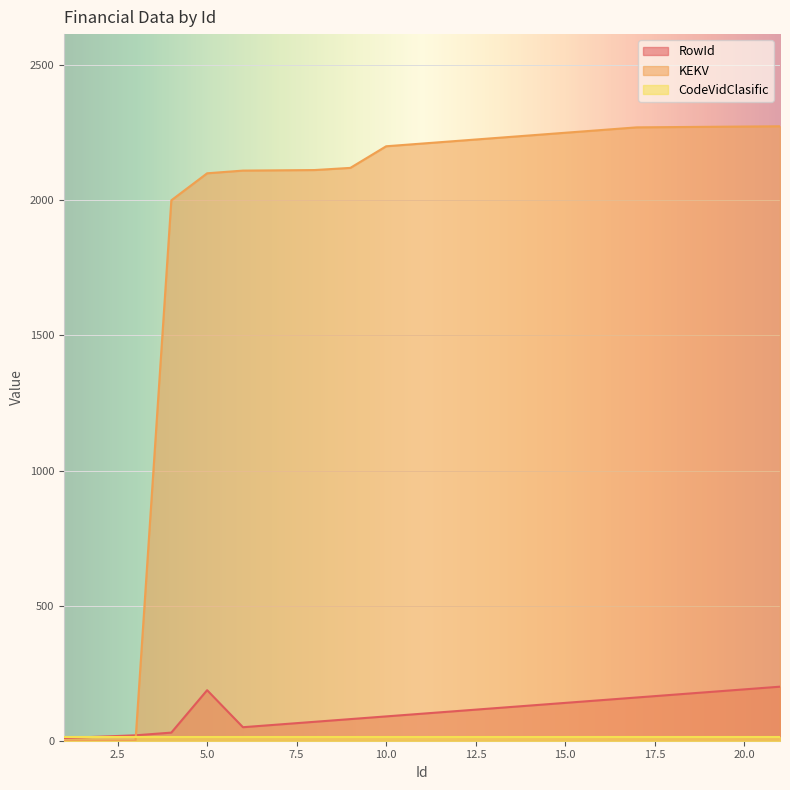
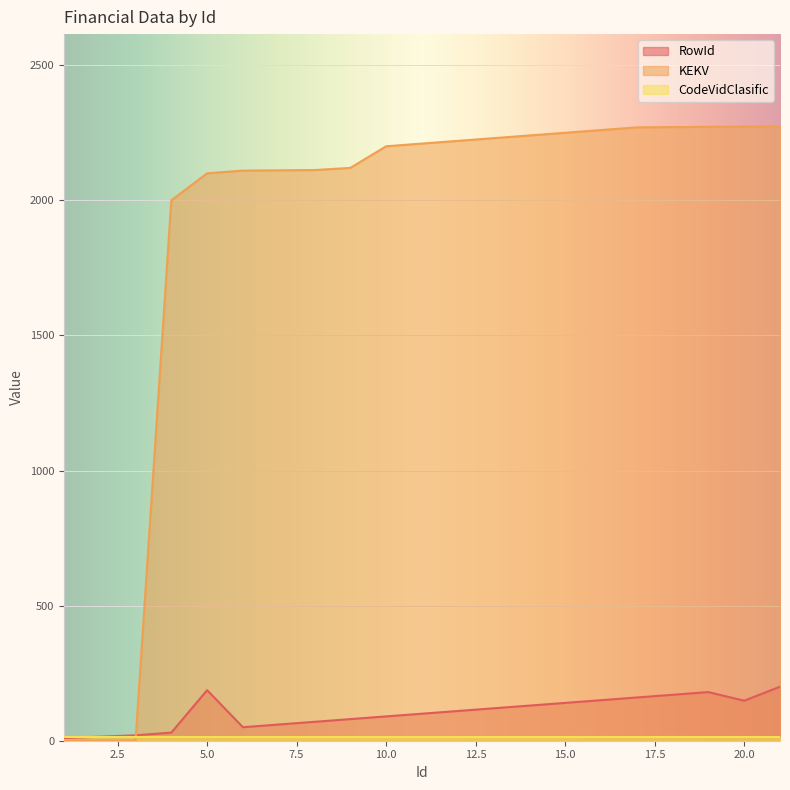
  {
    "RowId": {
      "5.0": 190,
      "10.0": 90,
      "15.0": 140,
-     "20.0": 190
+     "20.0": 150
    }
  }
